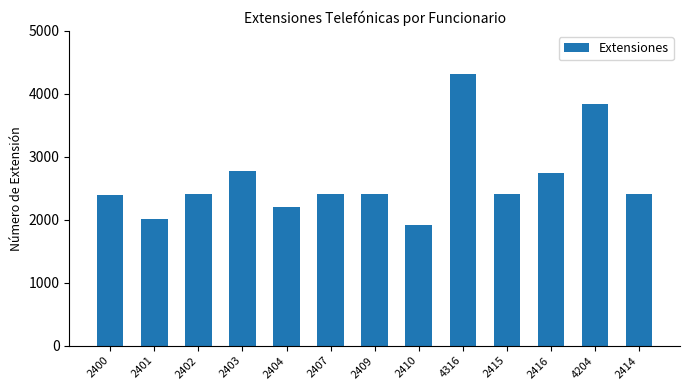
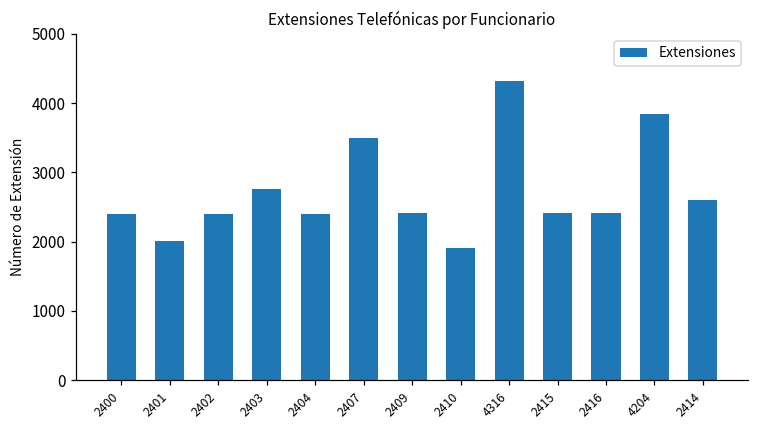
  {
    "2400": 2400,
    "2401": 2000,
    "2402": 2400,
    "2403": 2800,
-   "2404": 2200,
-   "2407": 2400,
+   "2404": 2400,
+   "2407": 3500,
    "2409": 2400,
    "2410": 1900,
    "4316": 4300,
    "2415": 2400,
-   "2416": 2700,
+   "2416": 2400,
    "4204": 3800,
-   "2414": 2400
+   "2414": 2600
  }
